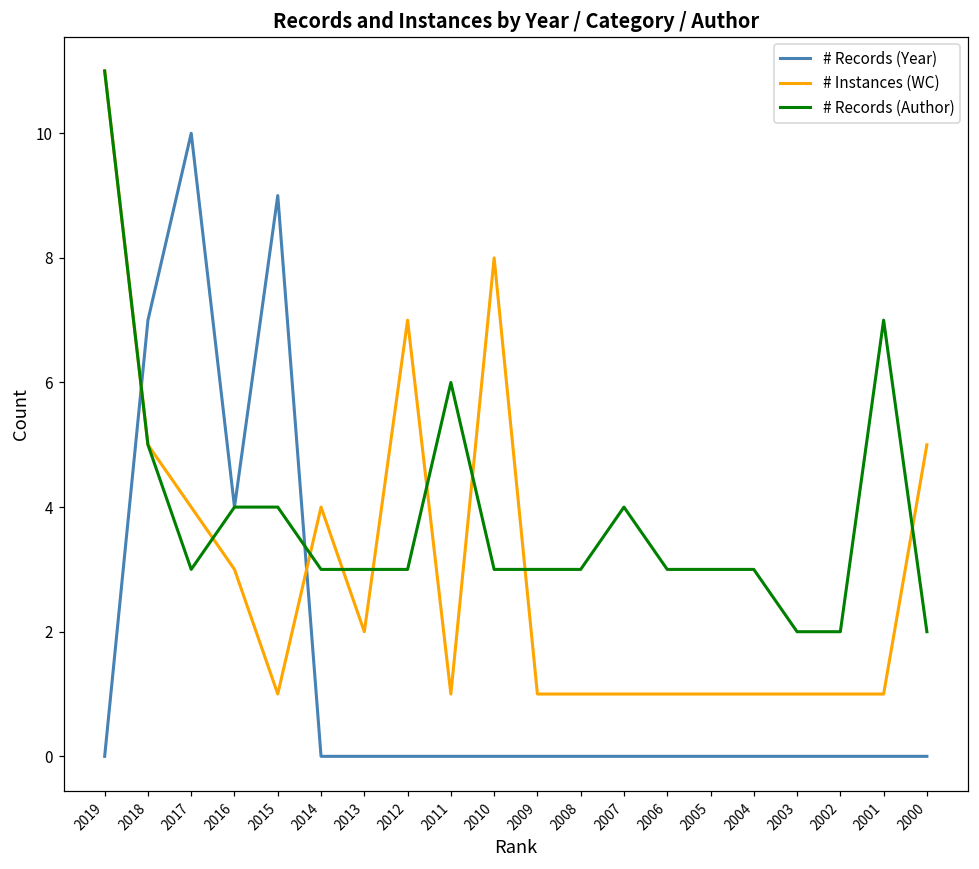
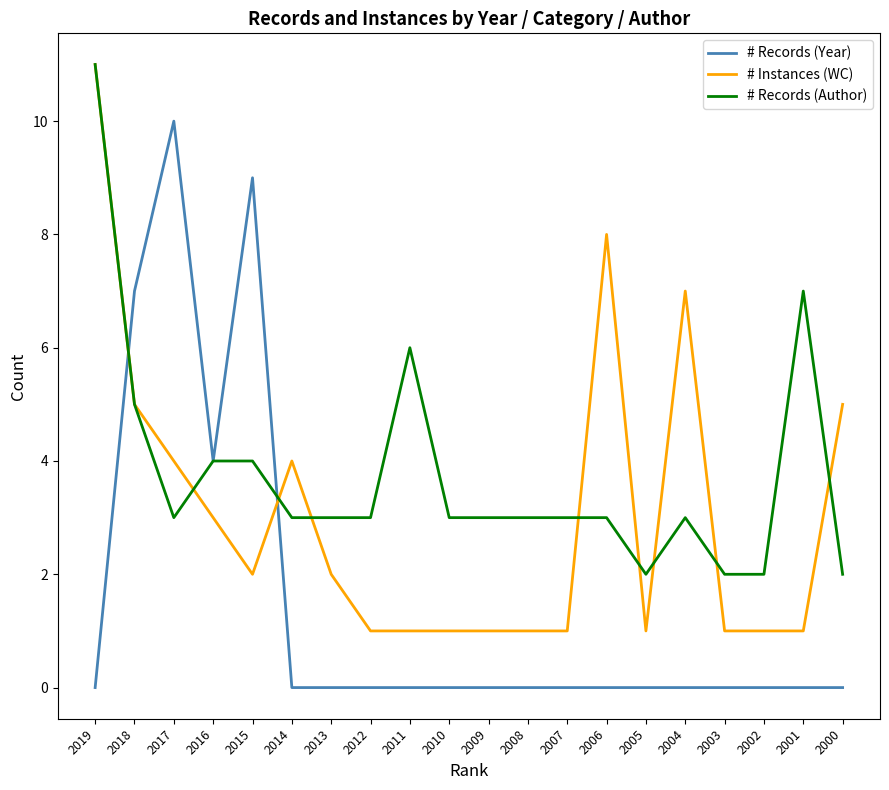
  {
    "# Records (Year)": {
      "2019": 0,
      "2018": 7,
      "2017": 10,
      "2015": 9,
      "2014": 0,
      "2013": 0,
      "2012": 0,
      "2011": 0,
      "2010": 0,
      "2009": 0,
      "2008": 0,
      "2007": 0,
      "2006": 0,
      "2005": 0,
      "2004": 0,
      "2003": 0,
      "2002": 0,
      "2001": 0,
      "2000": 0
    },
    "# Instances (WC)": {
      "2017": 4,
      "2016": 3,
-     "2015": 1,
+     "2015": 2,
      "2014": 4,
      "2013": 2,
-     "2012": 7,
+     "2012": 1,
      "2011": 1,
-     "2010": 8,
+     "2010": 1,
      "2009": 1,
      "2008": 1,
      "2007": 1,
-     "2006": 1,
+     "2006": 8,
      "2005": 1,
-     "2004": 1,
+     "2004": 7,
      "2003": 1,
      "2002": 1,
      "2001": 1,
      "2000": 5
    },
    "# Records (Author)": {
      "2017": 3,
      "2015": 4,
      "2014": 3,
      "2013": 3,
      "2012": 3,
      "2011": 6,
      "2010": 3,
      "2009": 3,
      "2008": 3,
-     "2007": 4,
+     "2007": 3,
      "2006": 3,
-     "2005": 3,
+     "2005": 2,
      "2004": 3,
      "2003": 2,
      "2002": 2,
      "2001": 7,
      "2000": 2
    }
  }
